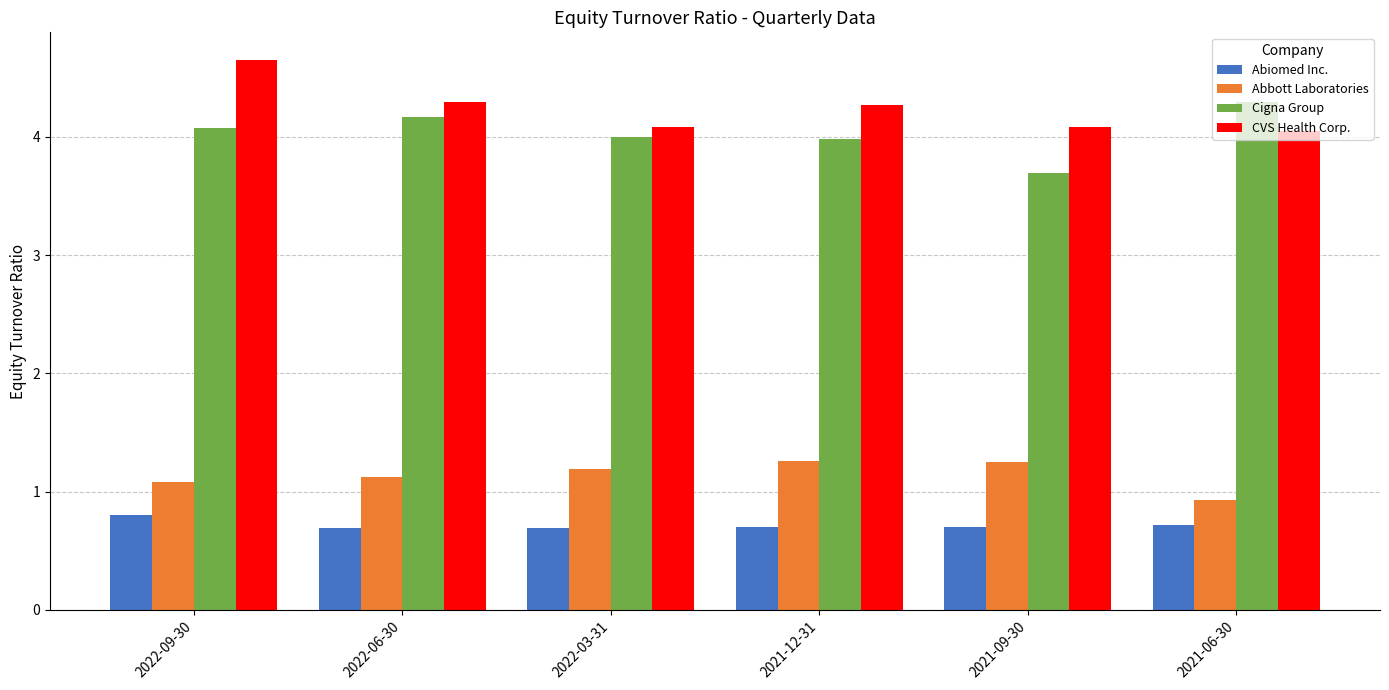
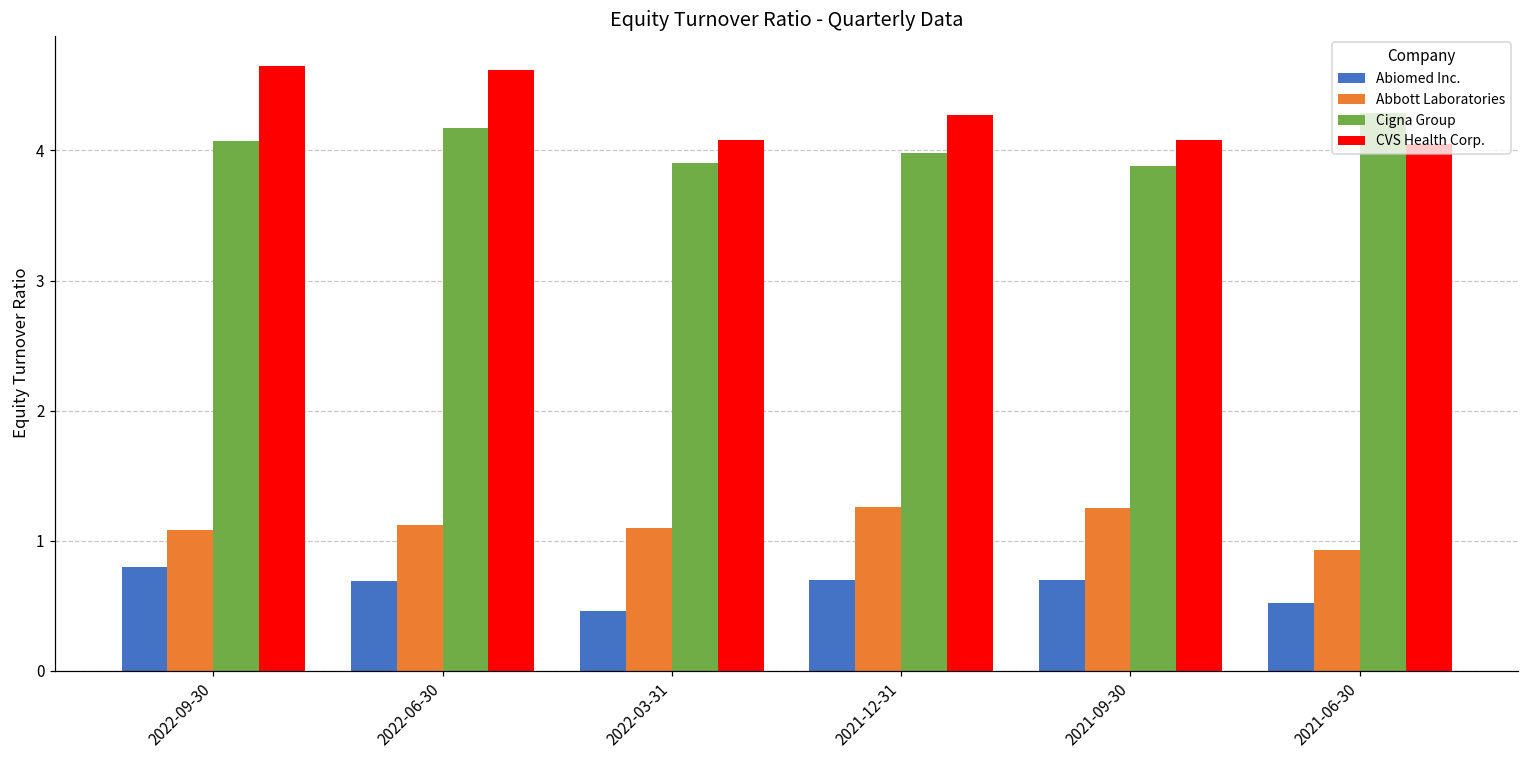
  {
    "Abiomed Inc.": {
      "2022-09-30": 0.80,
      "2022-06-30": 0.69,
-     "2022-03-31": 0.69,
+     "2022-03-31": 0.46,
      "2021-12-31": 0.70,
      "2021-09-30": 0.70,
-     "2021-06-30": 0.72
+     "2021-06-30": 0.52
    },
    "Abbott Laboratories": {
      "2022-09-30": 1.08,
      "2022-06-30": 1.12,
-     "2022-03-31": 1.19,
+     "2022-03-31": 1.10,
      "2021-12-31": 1.26,
      "2021-09-30": 1.25,
      "2021-06-30": 0.93
    },
    "Cigna Group": {
      "2022-09-30": 4.07,
      "2022-06-30": 4.17,
-     "2022-03-31": 4.0,
+     "2022-03-31": 3.9,
      "2021-12-31": 3.98,
-     "2021-09-30": 3.69
+     "2021-09-30": 3.88
    },
    "CVS Health Corp.": {
      "2022-09-30": 4.65,
-     "2022-06-30": 4.29,
+     "2022-06-30": 4.62,
      "2022-03-31": 4.08,
      "2021-12-31": 4.27,
      "2021-09-30": 4.08
    }
  }
